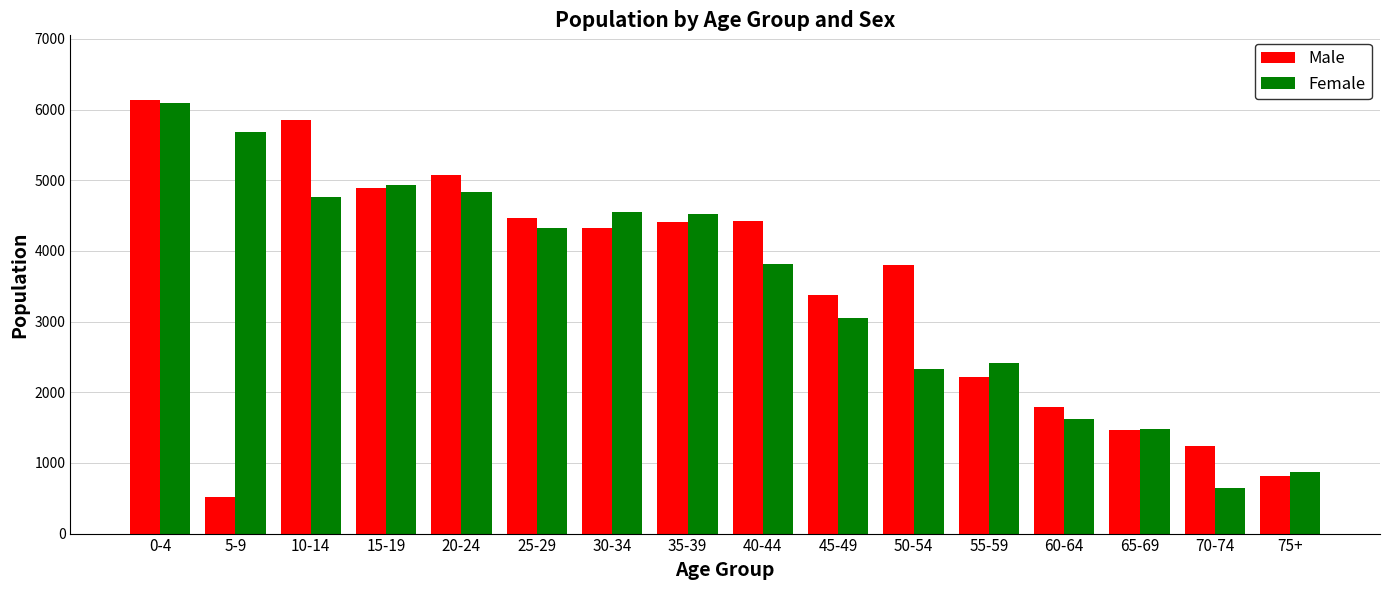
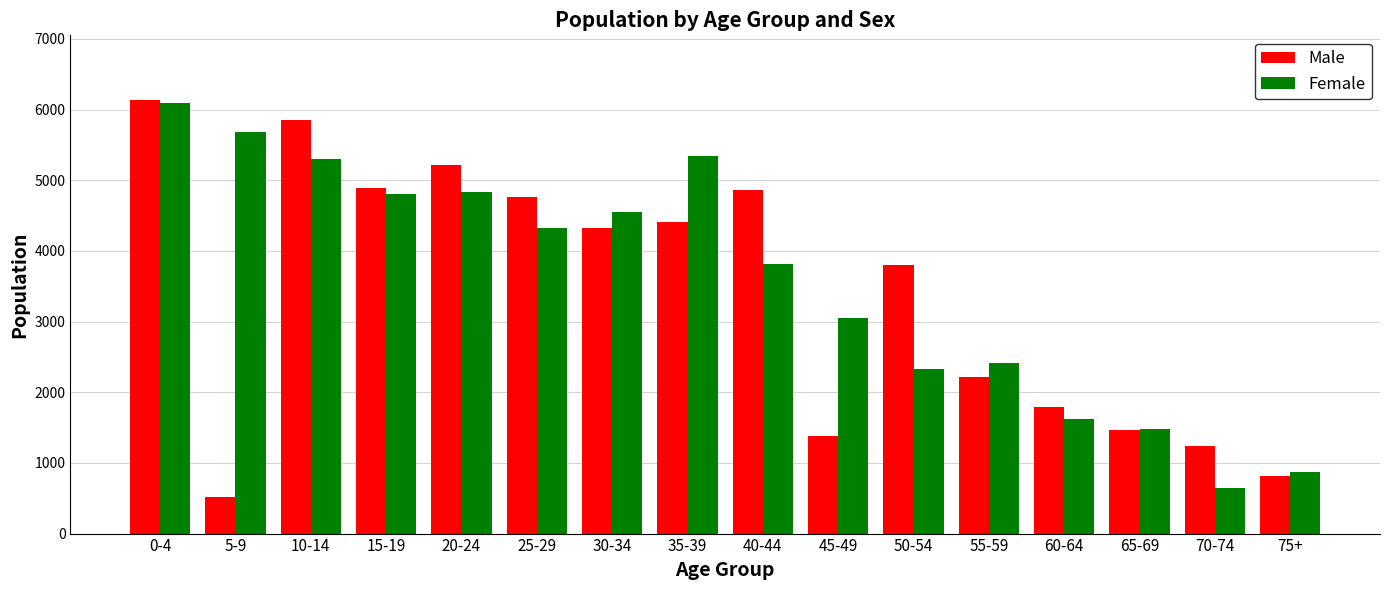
  {
    "Male": {
      "0-4": 6100,
      "5-9": 500,
      "10-14": 5800,
      "15-19": 4900,
-     "20-24": 5100,
-     "25-29": 4500,
+     "20-24": 5200,
+     "25-29": 4800,
      "30-34": 4300,
      "35-39": 4400,
-     "40-44": 4400,
-     "45-49": 3400,
+     "40-44": 4900,
+     "45-49": 1400,
      "50-54": 3800,
      "55-59": 2200,
      "60-64": 1800,
      "65-69": 1500,
      "70-74": 1200,
      "75+": 800
    },
    "Female": {
      "0-4": 6100,
      "5-9": 5700,
-     "10-14": 4800,
-     "15-19": 4900,
+     "10-14": 5300,
+     "15-19": 4800,
      "20-24": 4800,
      "25-29": 4300,
      "30-34": 4500,
-     "35-39": 4500,
+     "35-39": 5300,
      "40-44": 3800,
      "45-49": 3000,
      "50-54": 2300,
      "55-59": 2400,
      "60-64": 1600,
      "65-69": 1500,
      "70-74": 600,
      "75+": 900
    }
  }
